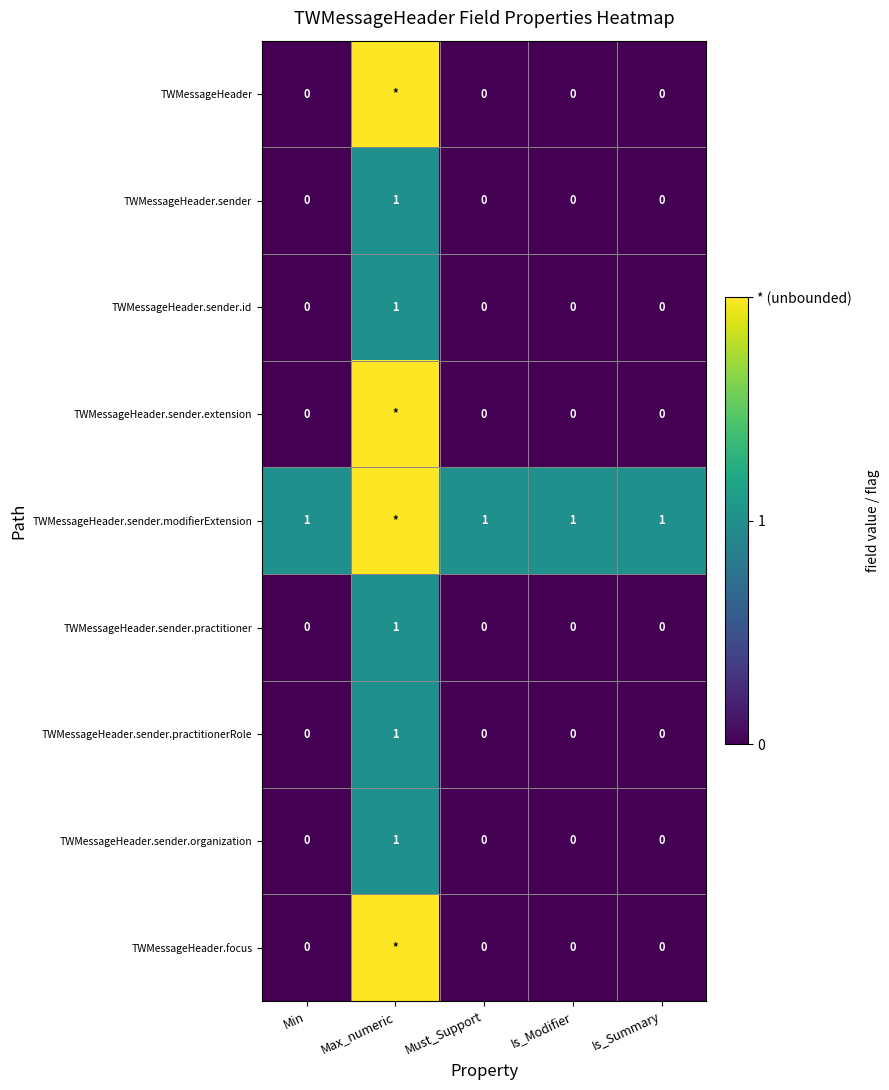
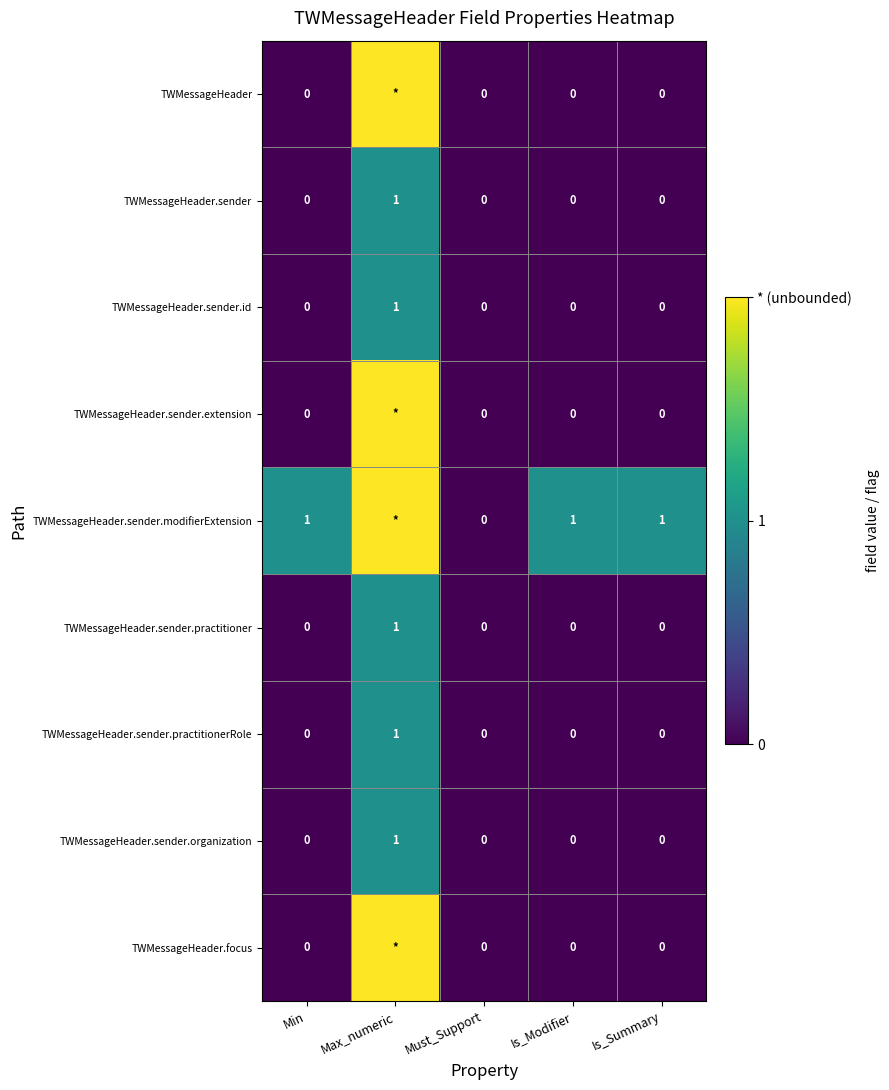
  {
    "TWMessageHeader": {
      "Min": 0,
      "Must_Support": 0,
      "Is_Modifier": 0,
      "Is_Summary": 0
    },
    "TWMessageHeader.sender": {
      "Min": 0,
      "Max_numeric": 1,
      "Must_Support": 0,
      "Is_Modifier": 0,
      "Is_Summary": 0
    },
    "TWMessageHeader.sender.id": {
      "Min": 0,
      "Max_numeric": 1,
      "Must_Support": 0,
      "Is_Modifier": 0,
      "Is_Summary": 0
    },
    "TWMessageHeader.sender.extension": {
      "Min": 0,
      "Must_Support": 0,
      "Is_Modifier": 0,
      "Is_Summary": 0
    },
    "TWMessageHeader.sender.modifierExtension": {
      "Min": 1,
-     "Must_Support": 1,
+     "Must_Support": 0,
      "Is_Modifier": 1,
      "Is_Summary": 1
    },
    "TWMessageHeader.sender.practitioner": {
      "Min": 0,
      "Max_numeric": 1,
      "Must_Support": 0,
      "Is_Modifier": 0,
      "Is_Summary": 0
    },
    "TWMessageHeader.sender.practitionerRole": {
      "Min": 0,
      "Max_numeric": 1,
      "Must_Support": 0,
      "Is_Modifier": 0,
      "Is_Summary": 0
    },
    "TWMessageHeader.sender.organization": {
      "Min": 0,
      "Max_numeric": 1,
      "Must_Support": 0,
      "Is_Modifier": 0,
      "Is_Summary": 0
    },
    "TWMessageHeader.focus": {
      "Min": 0,
      "Must_Support": 0,
      "Is_Modifier": 0,
      "Is_Summary": 0
    }
  }
